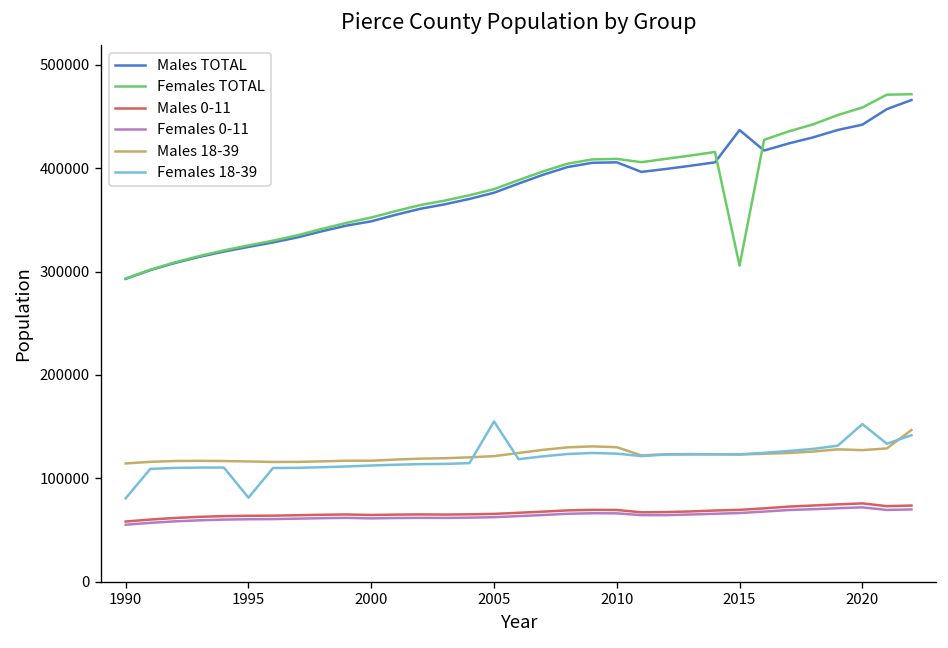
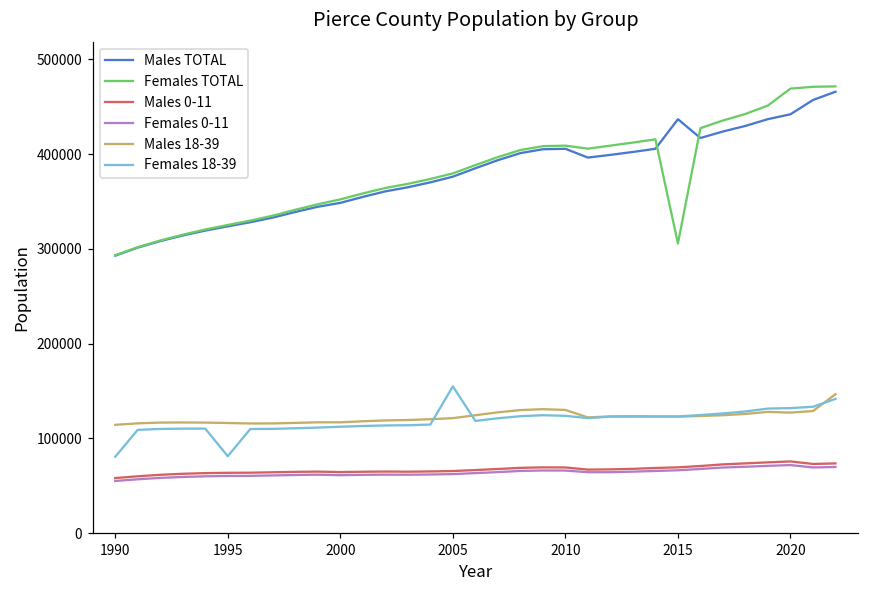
  {
    "Males TOTAL": {
      "2000": 350000,
      "2005": 380000,
      "2010": 410000,
      "2015": 440000,
      "2020": 440000
    },
    "Females TOTAL": {
      "2000": 350000,
      "2005": 380000,
      "2010": 410000,
      "2015": 310000,
-     "2020": 460000
+     "2020": 470000
    },
    "Males 0-11": {
      "1990": 60000,
      "1995": 60000,
      "2000": 60000,
      "2005": 70000,
      "2010": 70000,
      "2015": 70000,
      "2020": 80000
    },
    "Females 0-11": {
      "1990": 60000,
      "1995": 60000,
      "2000": 60000,
      "2005": 60000,
      "2010": 70000,
      "2015": 70000,
      "2020": 70000
    },
    "Males 18-39": {
      "1990": 110000,
      "1995": 120000,
      "2000": 120000,
      "2005": 120000,
      "2010": 130000,
      "2020": 130000
    },
    "Females 18-39": {
      "1990": 80000,
      "1995": 80000,
      "2000": 110000,
      "2005": 150000,
      "2010": 120000,
-     "2020": 150000
+     "2020": 130000
    }
  }
